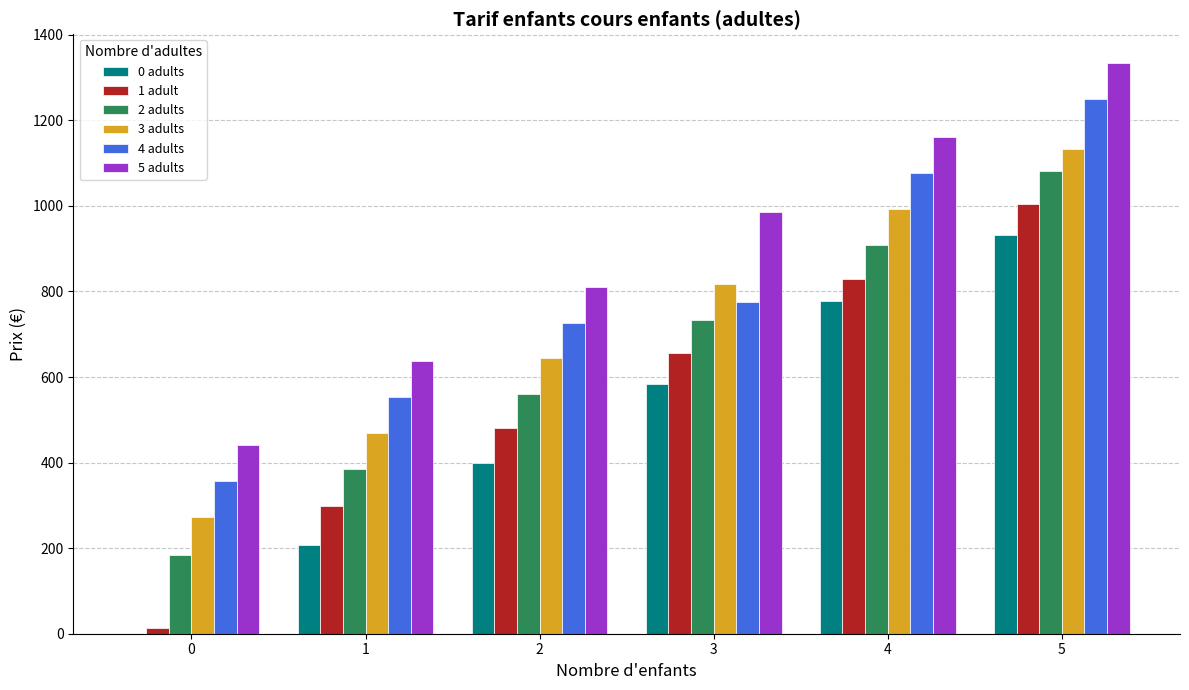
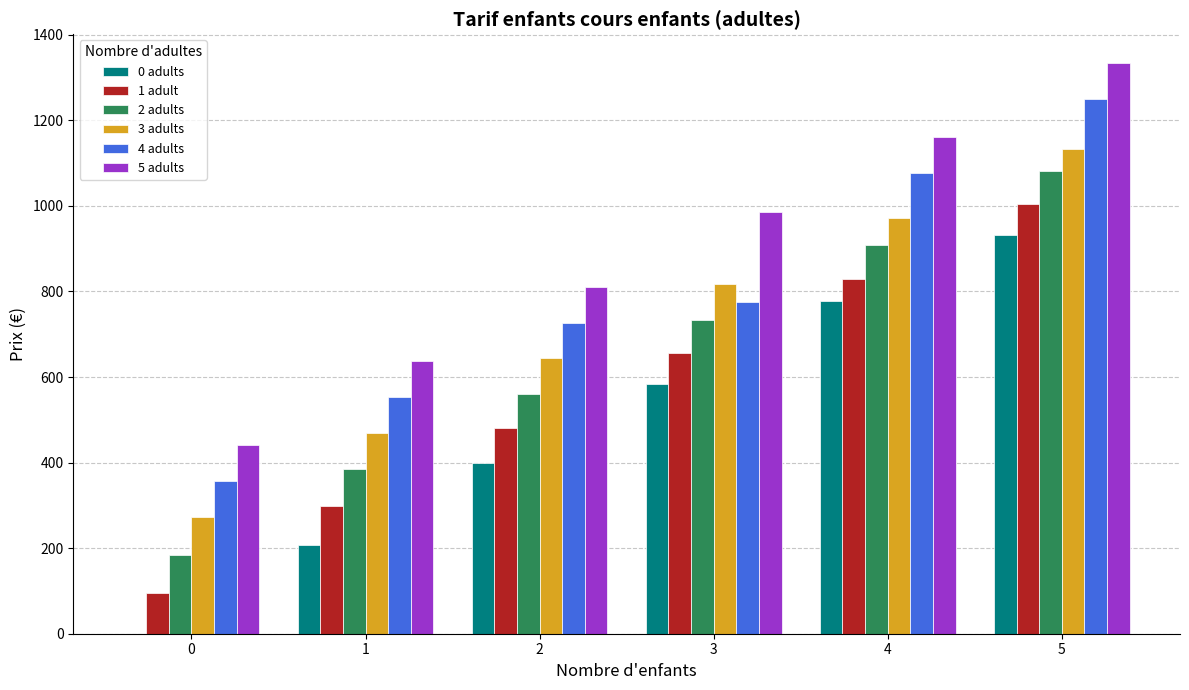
  {
    "0 adults": {
      "0": 0,
      "1": 210,
      "2": 400,
      "3": 580,
      "4": 780,
      "5": 930
    },
    "1 adult": {
-     "0": 10,
+     "0": 100,
      "1": 300,
      "2": 480,
      "3": 660,
      "4": 830,
      "5": 1000
    },
    "2 adults": {
      "0": 190,
      "1": 390,
      "2": 560,
      "3": 730,
      "4": 910,
      "5": 1080
    },
    "3 adults": {
      "0": 270,
      "1": 470,
      "2": 640,
      "3": 820,
-     "4": 990,
+     "4": 970,
      "5": 1130
    },
    "4 adults": {
      "0": 360,
      "1": 550,
      "2": 730,
      "3": 780,
      "4": 1080,
      "5": 1250
    },
    "5 adults": {
      "0": 440,
      "1": 640,
      "2": 810,
      "3": 990,
      "4": 1160,
      "5": 1330
    }
  }
